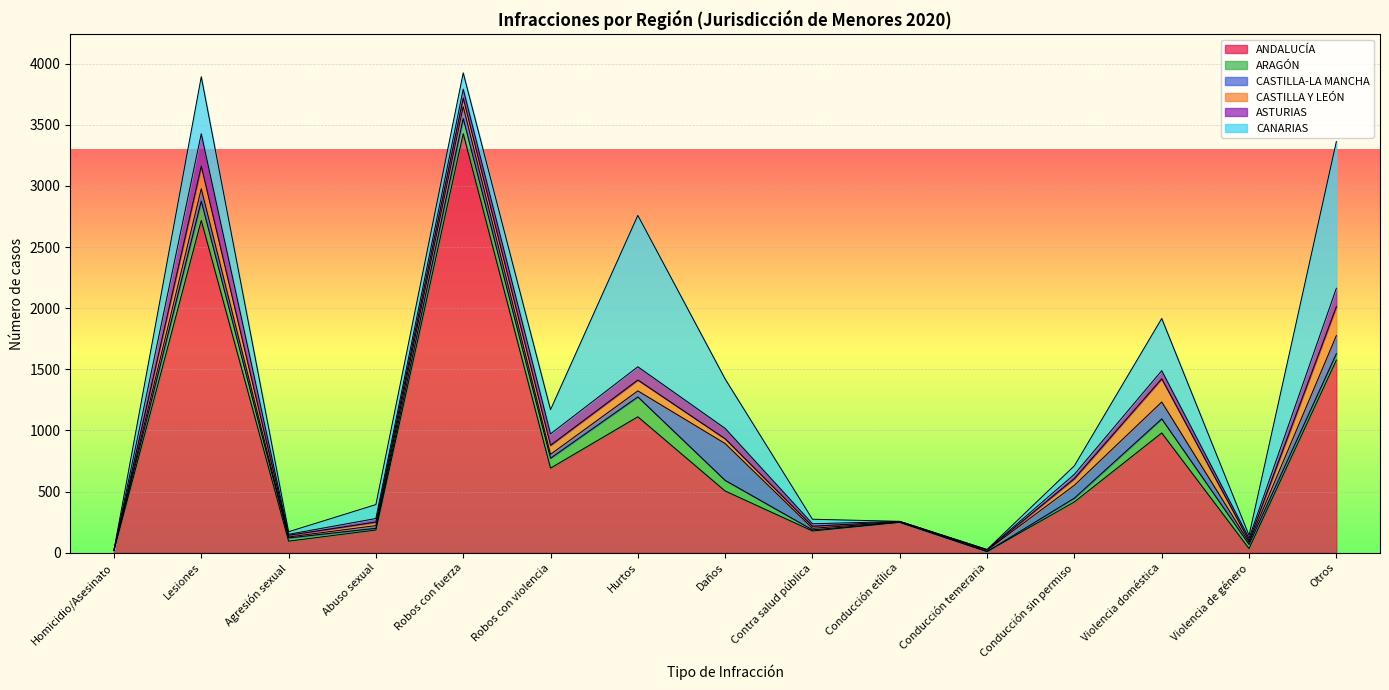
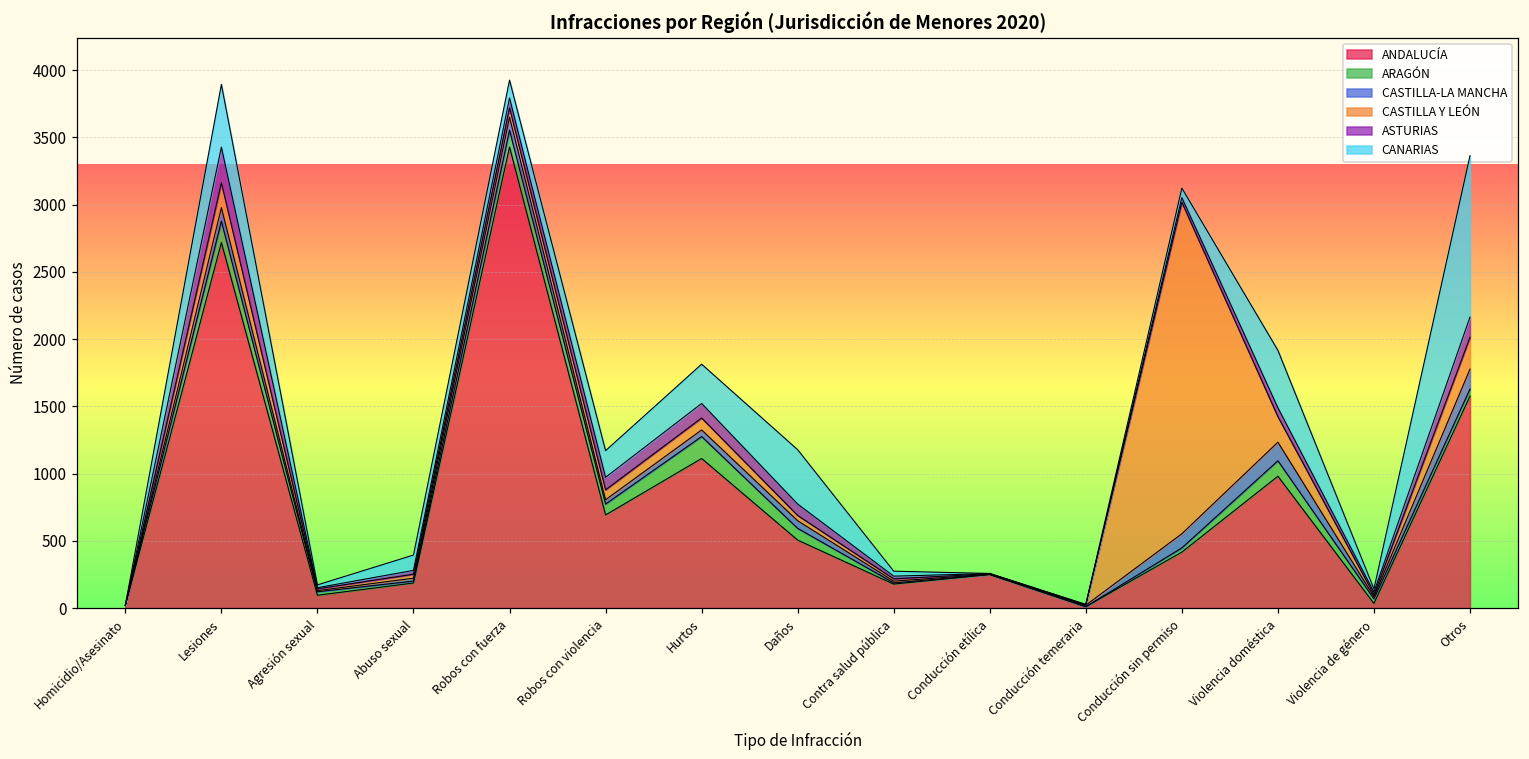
  {
    "ANDALUCÍA": {
      "Lesiones": 2720,
      "Agresión sexual": 100,
      "Robos con fuerza": 3430,
      "Robos con violencia": 690,
      "Hurtos": 1110,
      "Daños": 510,
      "Conducción sin permiso": 420,
      "Violencia doméstica": 980,
      "Violencia de género": 30,
      "Otros": 1580
    },
    "ARAGÓN": {
      "Lesiones": 160,
      "Robos con fuerza": 130,
      "Robos con violencia": 80,
      "Hurtos": 160,
      "Daños": 90,
      "Conducción sin permiso": 30,
      "Violencia doméstica": 120,
      "Otros": 50
    },
    "CASTILLA-LA MANCHA": {
      "Lesiones": 100,
      "Abuso sexual": 20,
      "Robos con fuerza": 100,
      "Robos con violencia": 30,
      "Hurtos": 50,
-     "Daños": 300,
+     "Daños": 60,
      "Conducción sin permiso": 110,
      "Violencia doméstica": 140,
      "Otros": 150
    },
    "CASTILLA Y LEÓN": {
      "Lesiones": 190,
      "Abuso sexual": 30,
      "Robos con fuerza": 70,
      "Robos con violencia": 70,
      "Hurtos": 90,
      "Daños": 40,
-     "Conducción sin permiso": 60,
+     "Conducción sin permiso": 2470,
      "Violencia doméstica": 190,
      "Otros": 240
    },
    "ASTURIAS": {
      "Lesiones": 270,
      "Abuso sexual": 30,
      "Robos con fuerza": 70,
      "Robos con violencia": 90,
      "Hurtos": 110,
      "Daños": 90,
      "Conducción sin permiso": 40,
      "Violencia doméstica": 70,
      "Otros": 150
    },
    "CANARIAS": {
      "Lesiones": 470,
      "Agresión sexual": 20,
      "Abuso sexual": 110,
      "Robos con fuerza": 130,
      "Robos con violencia": 200,
-     "Hurtos": 1240,
+     "Hurtos": 290,
      "Daños": 400,
      "Contra salud pública": 40,
      "Conducción sin permiso": 70,
      "Violencia doméstica": 430,
      "Violencia de género": 20,
      "Otros": 1200
    }
  }
